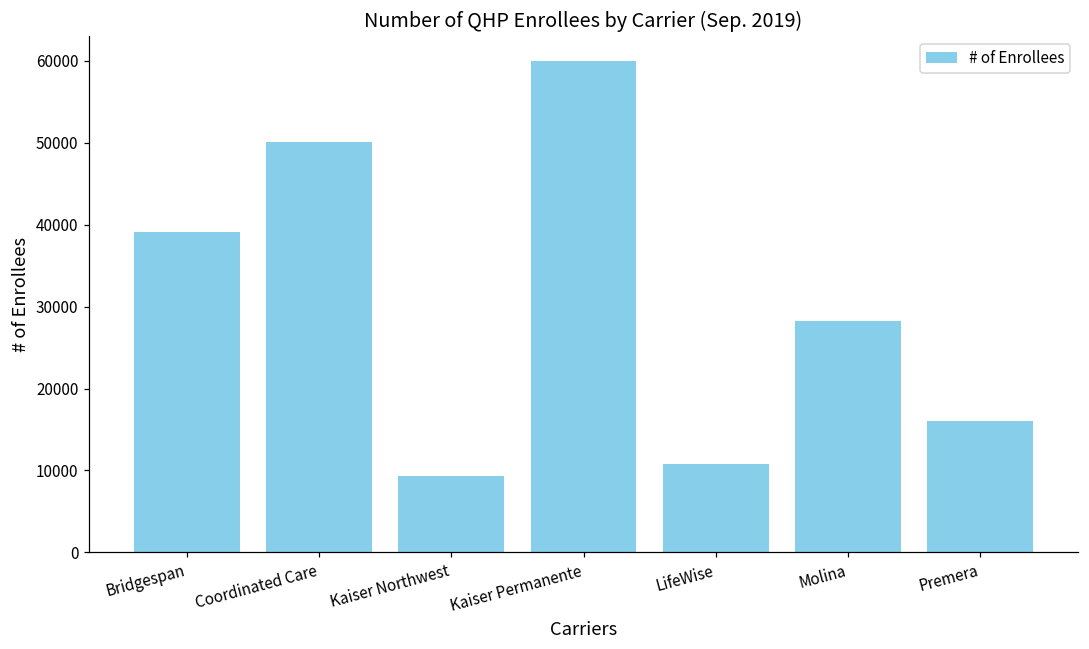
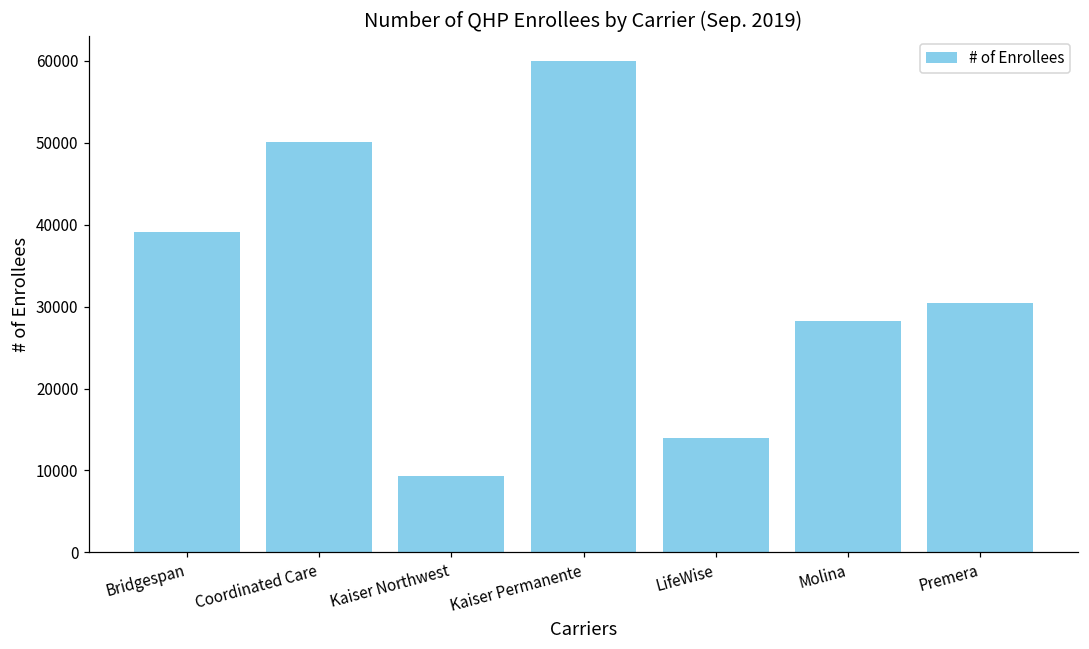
  {
    "Bridgespan": 39000,
    "Coordinated Care": 50000,
    "Kaiser Northwest": 9000,
    "Kaiser Permanente": 60000,
-   "LifeWise": 11000,
+   "LifeWise": 14000,
    "Molina": 28000,
-   "Premera": 16000
+   "Premera": 30000
  }
